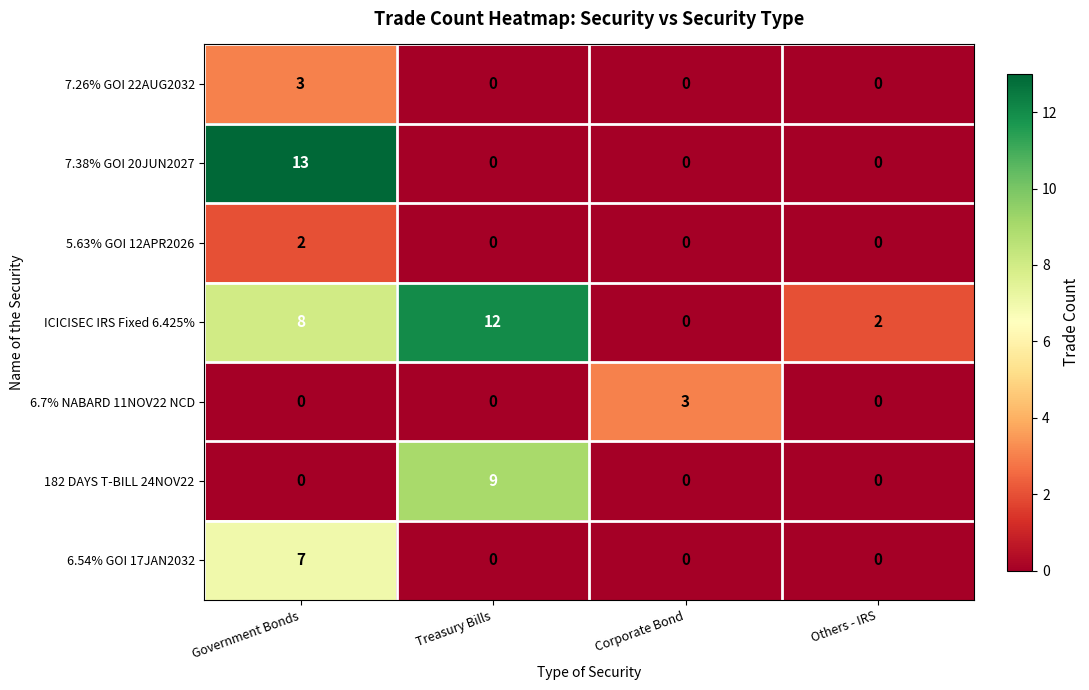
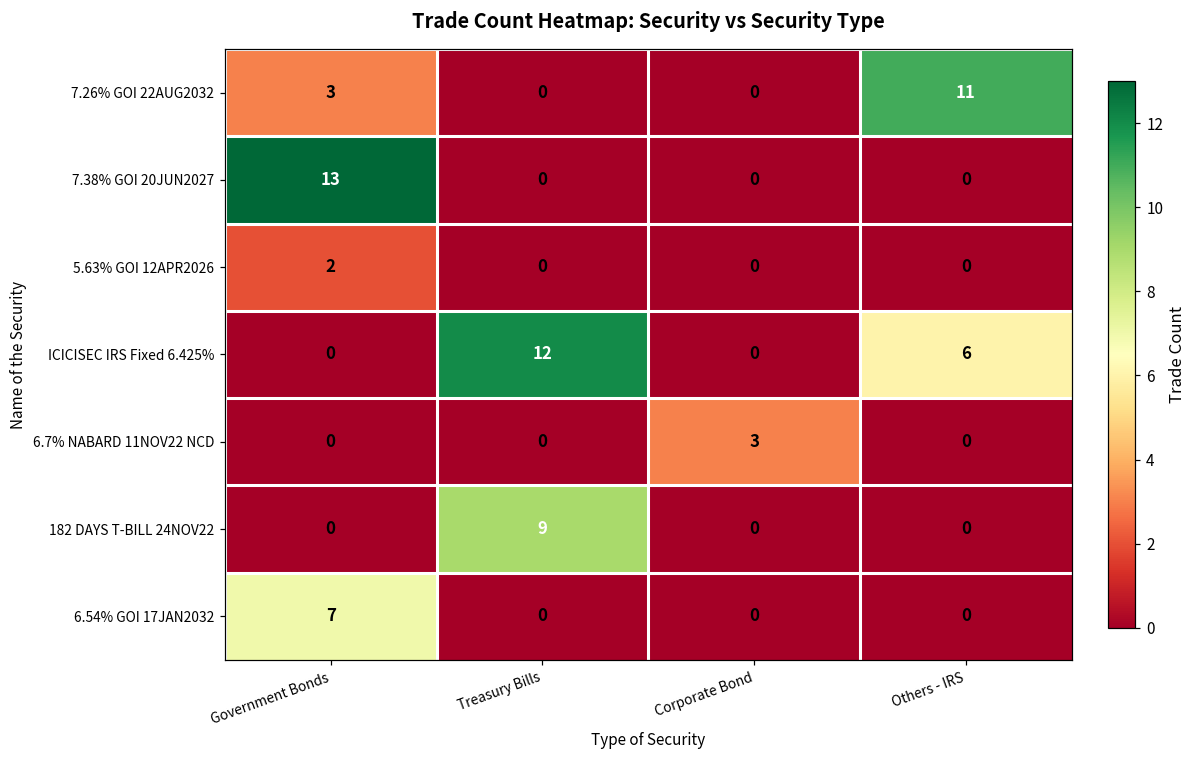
  {
    "7.26% GOI 22AUG2032": {
      "Government Bonds": 3,
      "Treasury Bills": 0,
      "Corporate Bond": 0,
-     "Others - IRS": 0
+     "Others - IRS": 11
    },
    "7.38% GOI 20JUN2027": {
      "Government Bonds": 13,
      "Treasury Bills": 0,
      "Corporate Bond": 0,
      "Others - IRS": 0
    },
    "5.63% GOI 12APR2026": {
      "Government Bonds": 2,
      "Treasury Bills": 0,
      "Corporate Bond": 0,
      "Others - IRS": 0
    },
    "ICICISEC IRS Fixed 6.425%": {
-     "Government Bonds": 8,
+     "Government Bonds": 0,
      "Treasury Bills": 12,
      "Corporate Bond": 0,
-     "Others - IRS": 2
+     "Others - IRS": 6
    },
    "6.7% NABARD 11NOV22 NCD": {
      "Government Bonds": 0,
      "Treasury Bills": 0,
      "Corporate Bond": 3,
      "Others - IRS": 0
    },
    "182 DAYS T-BILL 24NOV22": {
      "Government Bonds": 0,
      "Treasury Bills": 9,
      "Corporate Bond": 0,
      "Others - IRS": 0
    },
    "6.54% GOI 17JAN2032": {
      "Government Bonds": 7,
      "Treasury Bills": 0,
      "Corporate Bond": 0,
      "Others - IRS": 0
    }
  }
